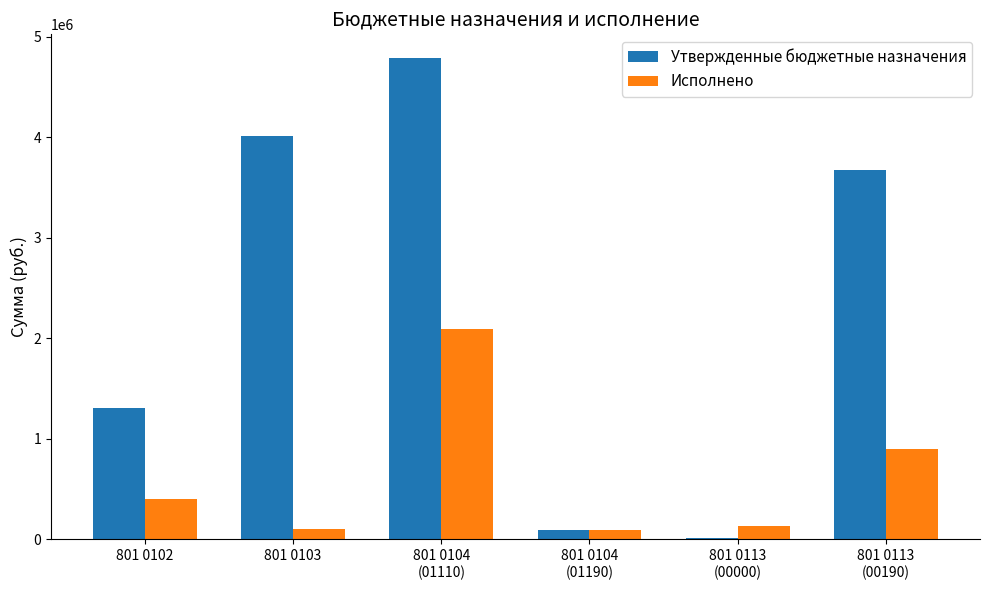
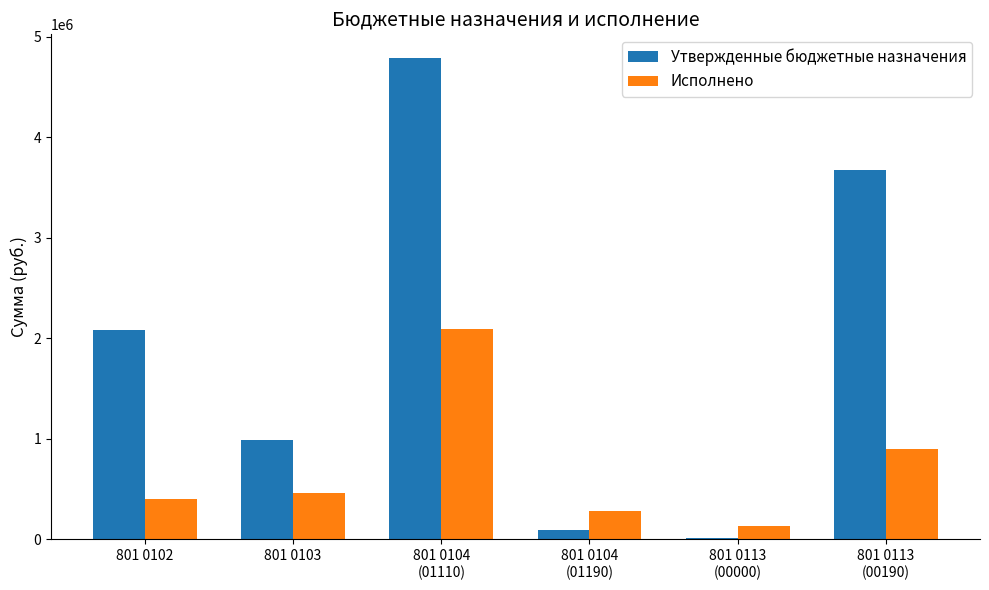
  {
    "Утвержденные бюджетные назначения": {
-     "801 0102": 1310000,
-     "801 0103": 4020000,
+     "801 0102": 2090000,
+     "801 0103": 990000,
      "801 0104 (01110)": 4790000,
      "801 0104 (01190)": 90000,
      "801 0113 (00190)": 3680000
    },
    "Исполнено": {
      "801 0102": 400000,
-     "801 0103": 100000,
+     "801 0103": 470000,
      "801 0104 (01110)": 2090000,
-     "801 0104 (01190)": 90000,
+     "801 0104 (01190)": 280000,
      "801 0113 (00000)": 140000,
      "801 0113 (00190)": 900000
    }
  }
